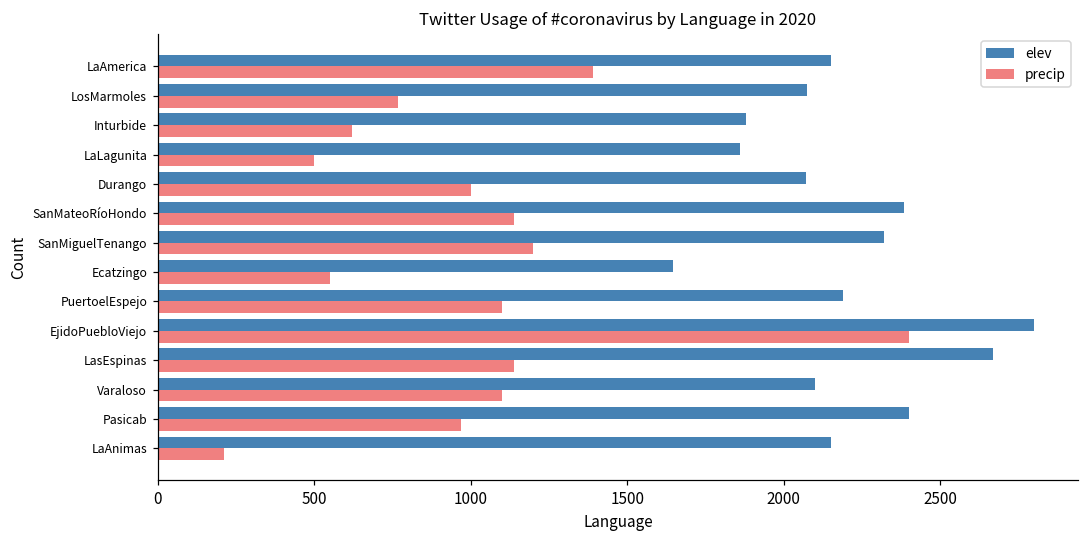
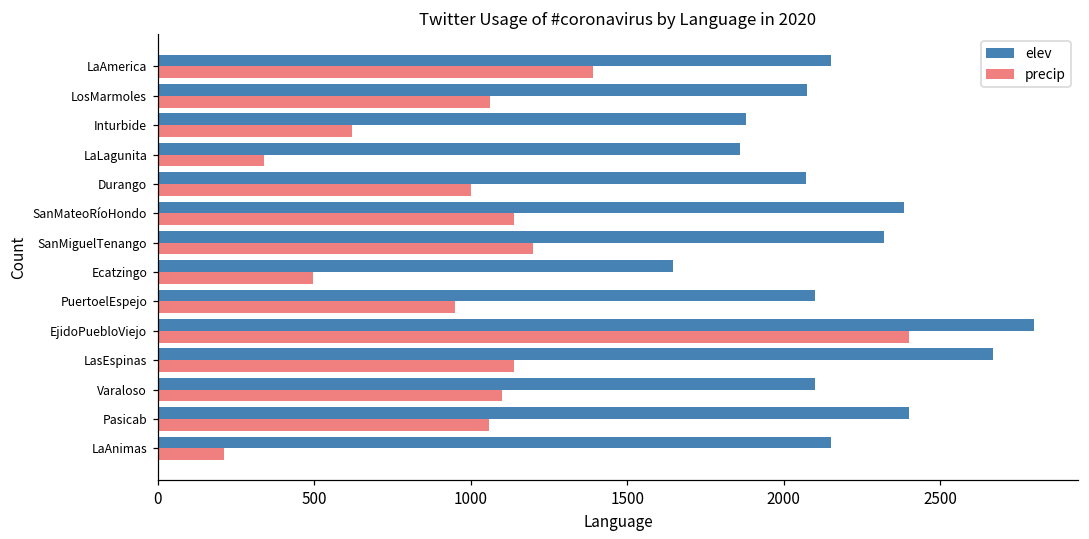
  {
    "elev": {
      "LaAmerica": 2150,
      "LosMarmoles": 2080,
      "Inturbide": 1880,
      "LaLagunita": 1860,
      "Durango": 2070,
      "SanMateoRíoHondo": 2390,
      "SanMiguelTenango": 2320,
      "Ecatzingo": 1650,
-     "PuertoelEspejo": 2190,
+     "PuertoelEspejo": 2100,
      "EjidoPuebloViejo": 2800,
      "LasEspinas": 2670,
      "Varaloso": 2100,
      "Pasicab": 2400,
      "LaAnimas": 2150
    },
    "precip": {
      "LaAmerica": 1390,
-     "LosMarmoles": 770,
+     "LosMarmoles": 1060,
      "Inturbide": 620,
-     "LaLagunita": 500,
+     "LaLagunita": 340,
      "Durango": 1000,
      "SanMateoRíoHondo": 1140,
      "SanMiguelTenango": 1200,
-     "Ecatzingo": 550,
-     "PuertoelEspejo": 1100,
+     "Ecatzingo": 500,
+     "PuertoelEspejo": 950,
      "EjidoPuebloViejo": 2400,
      "LasEspinas": 1140,
      "Varaloso": 1100,
-     "Pasicab": 970,
+     "Pasicab": 1060,
      "LaAnimas": 210
    }
  }
